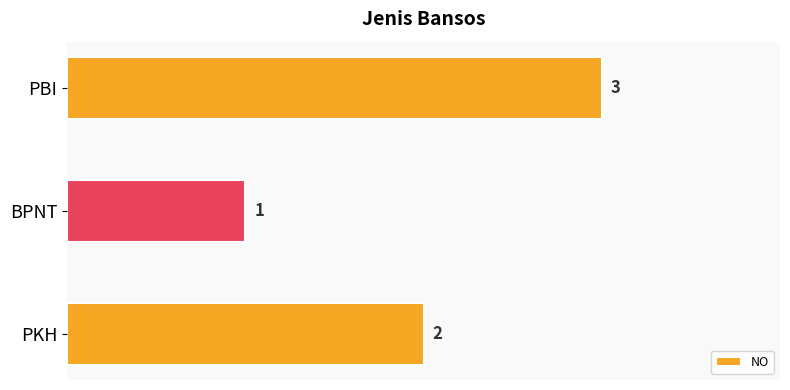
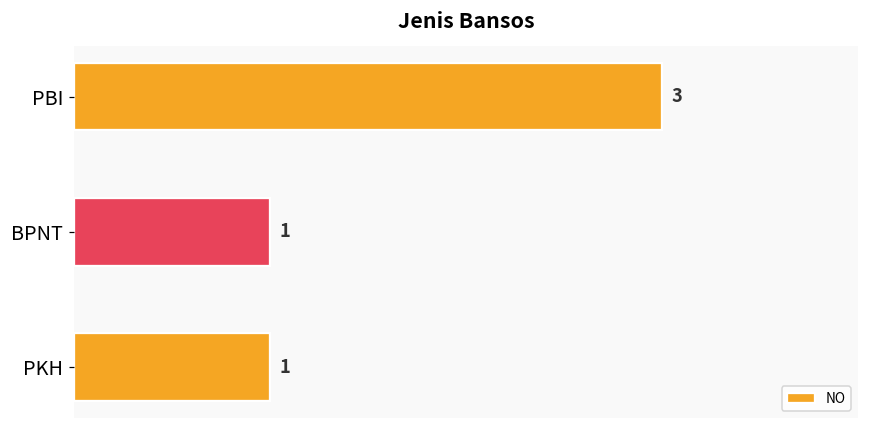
  {
    "PBI": 3,
    "BPNT": 1,
-   "PKH": 2
+   "PKH": 1
  }
